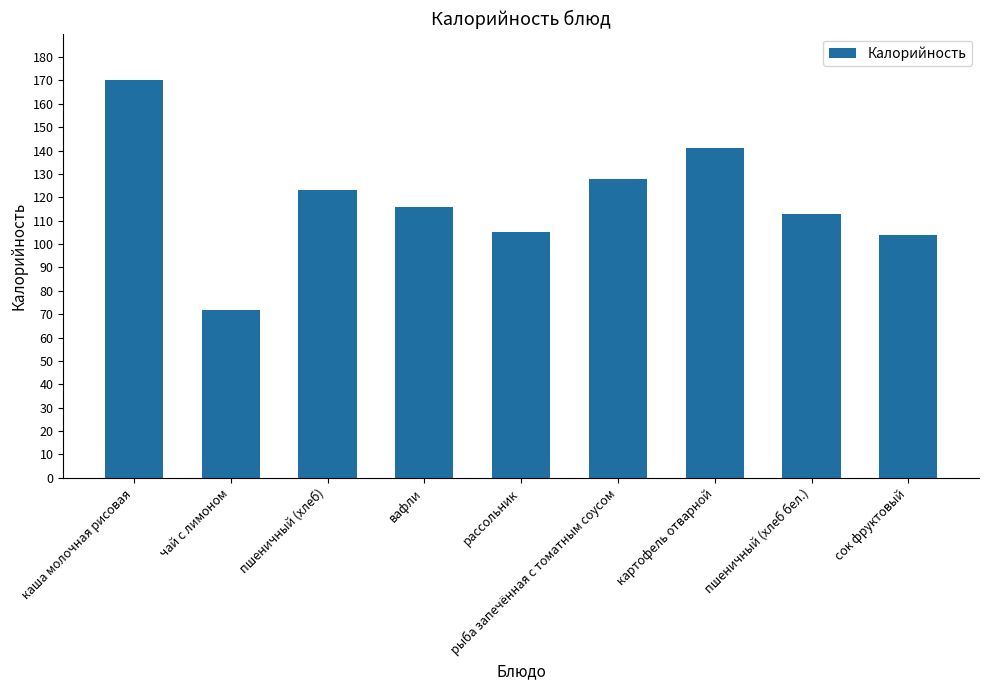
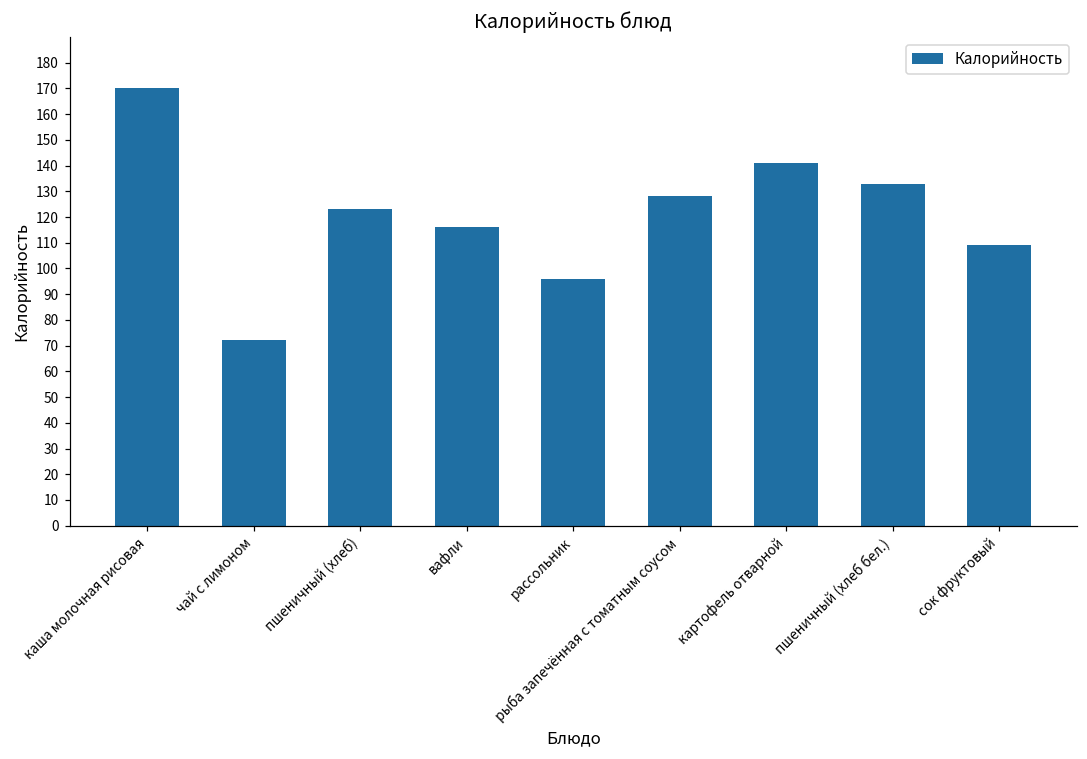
  {
    "каша молочная рисовая": 170,
    "чай с лимоном": 72,
    "пшеничный (хлеб)": 123,
    "вафли": 116,
-   "рассольник": 105,
+   "рассольник": 96,
    "рыба запечённая с томатным соусом": 128,
    "картофель отварной": 141,
-   "пшеничный (хлеб бел.)": 113,
-   "сок фруктовый": 104
+   "пшеничный (хлеб бел.)": 133,
+   "сок фруктовый": 109
  }
